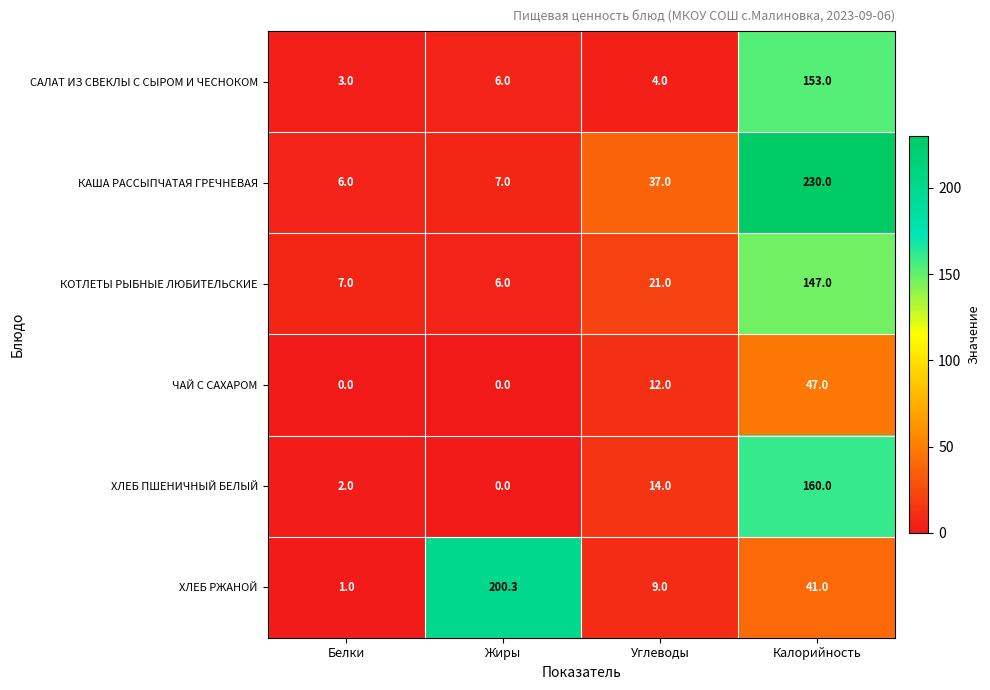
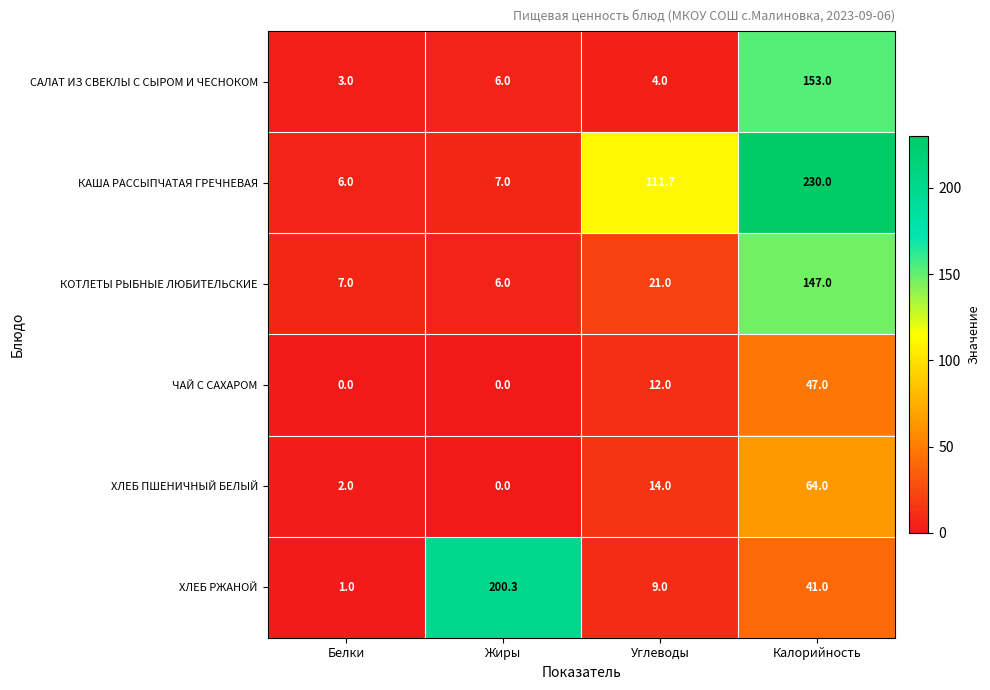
  {
    "САЛАТ ИЗ СВЕКЛЫ С СЫРОМ И ЧЕСНОКОМ": {
      "Белки": 3.0,
      "Жиры": 6.0,
      "Углеводы": 4.0,
      "Калорийность": 153.0
    },
    "КАША РАССЫПЧАТАЯ ГРЕЧНЕВАЯ": {
      "Белки": 6.0,
      "Жиры": 7.0,
-     "Углеводы": 37.0,
+     "Углеводы": 111.7,
      "Калорийность": 230.0
    },
    "КОТЛЕТЫ РЫБНЫЕ ЛЮБИТЕЛЬСКИЕ": {
      "Белки": 7.0,
      "Жиры": 6.0,
      "Углеводы": 21.0,
      "Калорийность": 147.0
    },
    "ЧАЙ С САХАРОМ": {
      "Белки": 0.0,
      "Жиры": 0.0,
      "Углеводы": 12.0,
      "Калорийность": 47.0
    },
    "ХЛЕБ ПШЕНИЧНЫЙ БЕЛЫЙ": {
      "Белки": 2.0,
      "Жиры": 0.0,
      "Углеводы": 14.0,
-     "Калорийность": 160.0
+     "Калорийность": 64.0
    },
    "ХЛЕБ РЖАНОЙ": {
      "Белки": 1.0,
      "Жиры": 200.3,
      "Углеводы": 9.0,
      "Калорийность": 41.0
    }
  }
